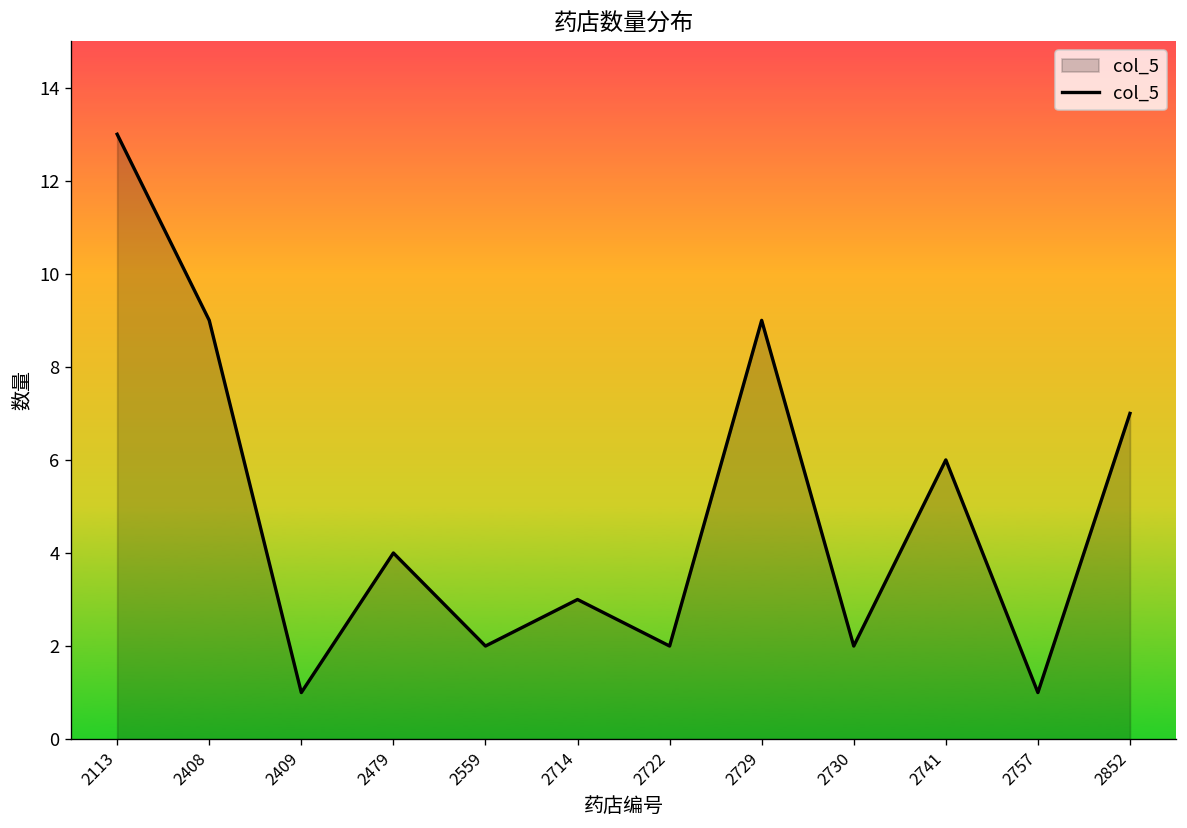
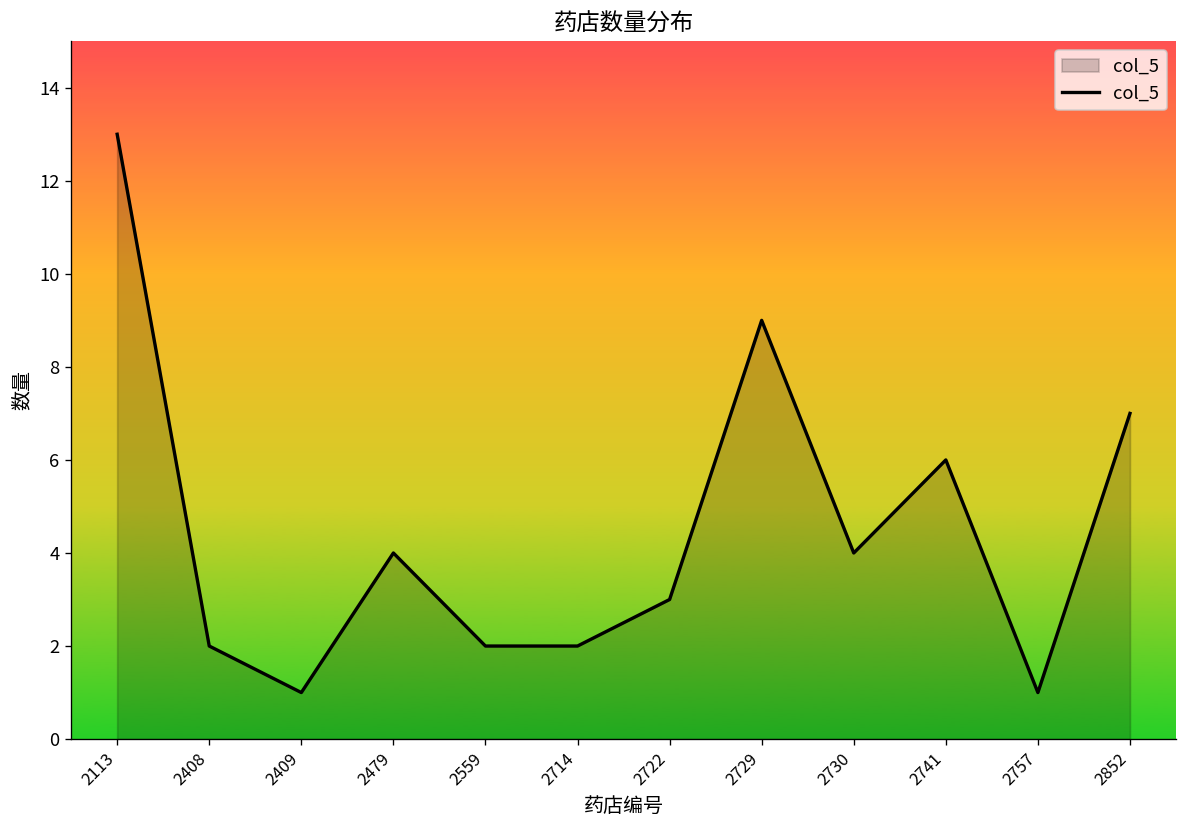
  {
    "2113": 13,
-   "2408": 9,
+   "2408": 2,
    "2409": 1,
    "2479": 4,
    "2559": 2,
-   "2714": 3,
-   "2722": 2,
+   "2714": 2,
+   "2722": 3,
    "2729": 9,
-   "2730": 2,
+   "2730": 4,
    "2741": 6,
    "2757": 1,
    "2852": 7
  }
